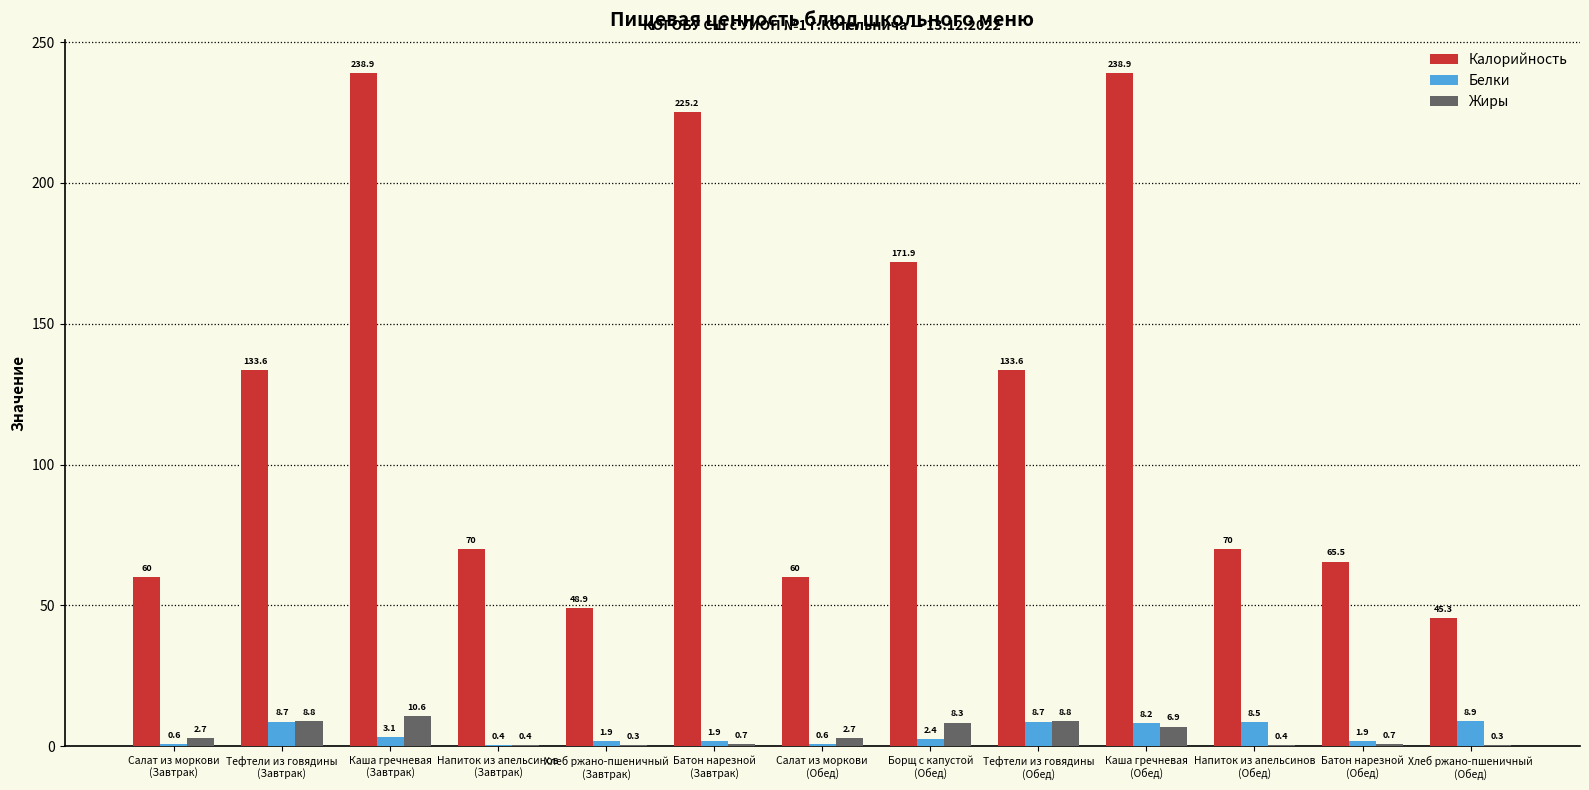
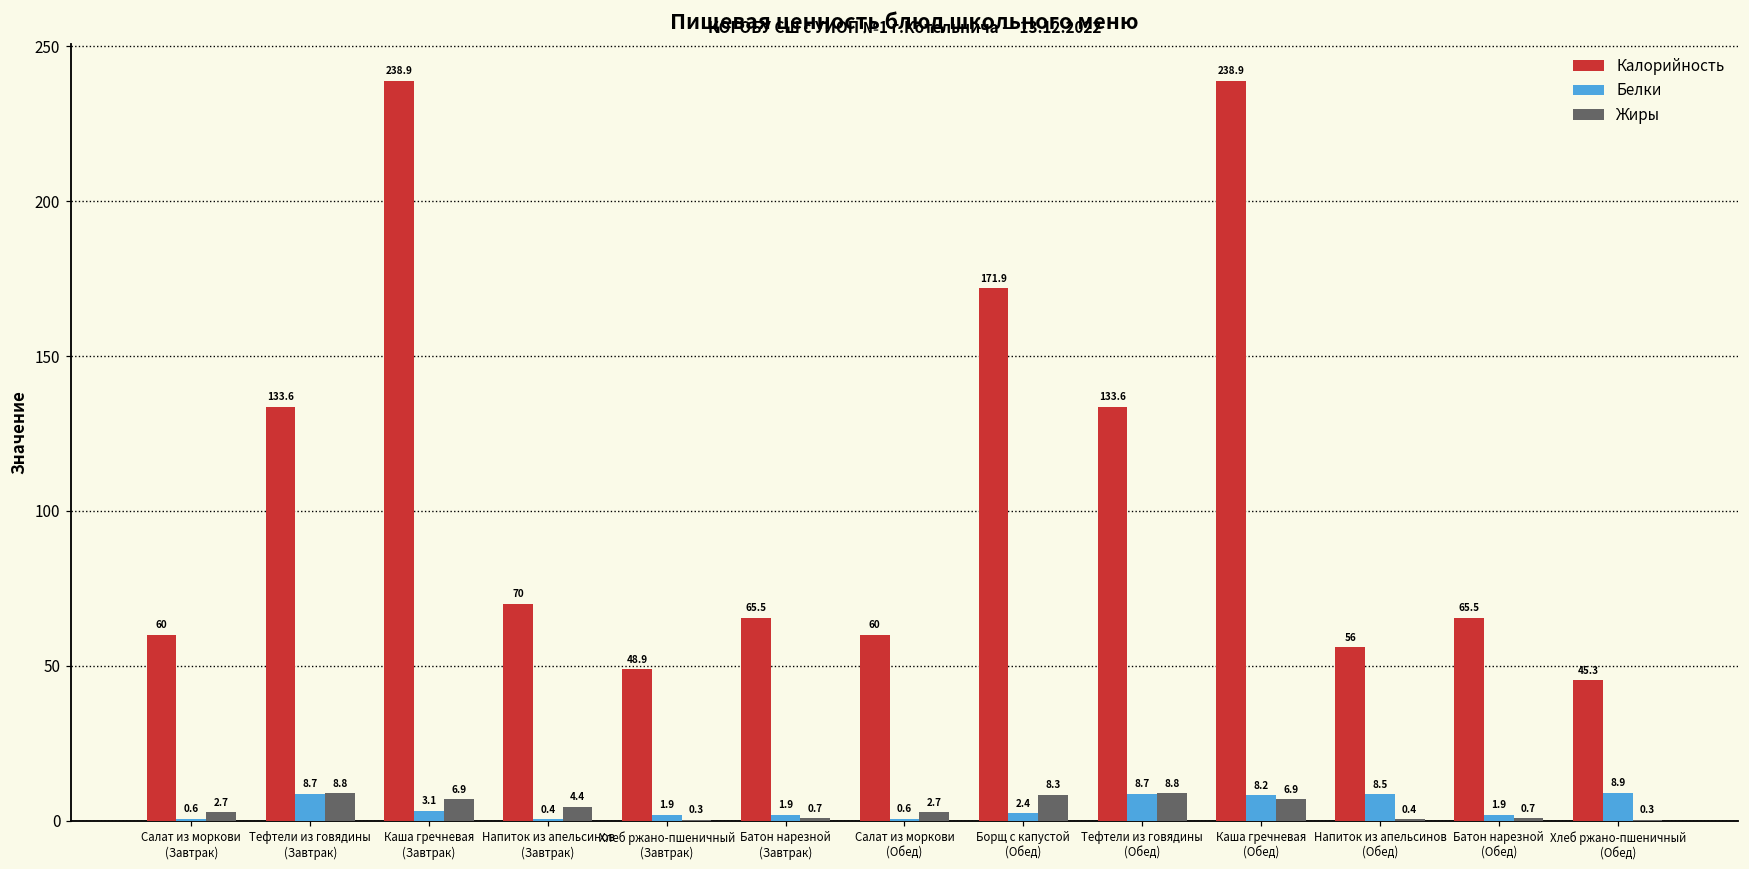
  {
    "Калорийность": {
      "Салат из моркови (Завтрак)": 60,
      "Тефтели из говядины (Завтрак)": 133.6,
      "Каша гречневая (Завтрак)": 238.9,
      "Напиток из апельсинов (Завтрак)": 70,
      "Хлеб ржано-пшеничный (Завтрак)": 48.9,
-     "Батон нарезной (Завтрак)": 225.2,
+     "Батон нарезной (Завтрак)": 65.5,
      "Салат из моркови (Обед)": 60,
      "Борщ с капустой (Обед)": 171.9,
      "Тефтели из говядины (Обед)": 133.6,
      "Каша гречневая (Обед)": 238.9,
-     "Напиток из апельсинов (Обед)": 70,
+     "Напиток из апельсинов (Обед)": 56,
      "Батон нарезной (Обед)": 65.5,
      "Хлеб ржано-пшеничный (Обед)": 45.3
    },
    "Белки": {
      "Салат из моркови (Завтрак)": 0.6,
      "Тефтели из говядины (Завтрак)": 8.7,
      "Каша гречневая (Завтрак)": 3.1,
      "Напиток из апельсинов (Завтрак)": 0.4,
      "Хлеб ржано-пшеничный (Завтрак)": 1.9,
      "Батон нарезной (Завтрак)": 1.9,
      "Салат из моркови (Обед)": 0.6,
      "Борщ с капустой (Обед)": 2.4,
      "Тефтели из говядины (Обед)": 8.7,
      "Каша гречневая (Обед)": 8.2,
      "Напиток из апельсинов (Обед)": 8.5,
      "Батон нарезной (Обед)": 1.9,
      "Хлеб ржано-пшеничный (Обед)": 8.9
    },
    "Жиры": {
      "Салат из моркови (Завтрак)": 2.7,
      "Тефтели из говядины (Завтрак)": 8.8,
-     "Каша гречневая (Завтрак)": 10.6,
-     "Напиток из апельсинов (Завтрак)": 0.4,
+     "Каша гречневая (Завтрак)": 6.9,
+     "Напиток из апельсинов (Завтрак)": 4.4,
      "Хлеб ржано-пшеничный (Завтрак)": 0.3,
      "Батон нарезной (Завтрак)": 0.7,
      "Салат из моркови (Обед)": 2.7,
      "Борщ с капустой (Обед)": 8.3,
      "Тефтели из говядины (Обед)": 8.8,
      "Каша гречневая (Обед)": 6.9,
      "Напиток из апельсинов (Обед)": 0.4,
      "Батон нарезной (Обед)": 0.7,
      "Хлеб ржано-пшеничный (Обед)": 0.3
    }
  }
